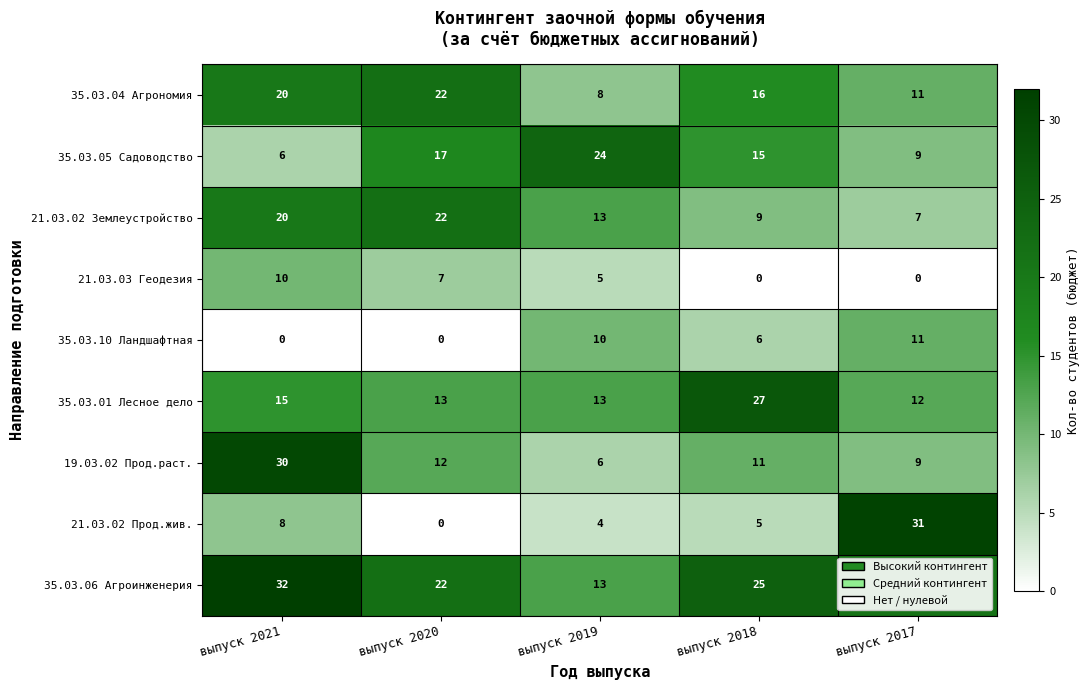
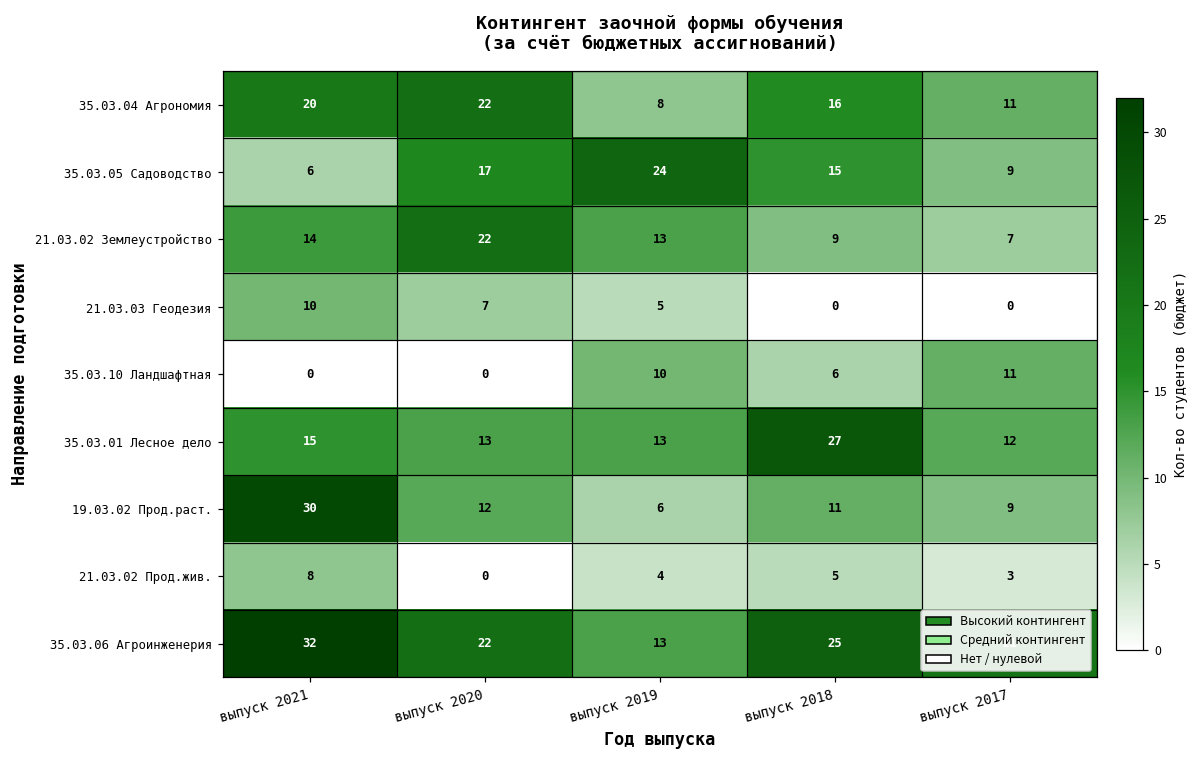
  {
    "35.03.04 Агрономия": {
      "выпуск 2021": 20,
      "выпуск 2020": 22,
      "выпуск 2019": 8,
      "выпуск 2018": 16,
      "выпуск 2017": 11
    },
    "35.03.05 Садоводство": {
      "выпуск 2021": 6,
      "выпуск 2020": 17,
      "выпуск 2019": 24,
      "выпуск 2018": 15,
      "выпуск 2017": 9
    },
    "21.03.02 Землеустройство": {
-     "выпуск 2021": 20,
+     "выпуск 2021": 14,
      "выпуск 2020": 22,
      "выпуск 2019": 13,
      "выпуск 2018": 9,
      "выпуск 2017": 7
    },
    "21.03.03 Геодезия": {
      "выпуск 2021": 10,
      "выпуск 2020": 7,
      "выпуск 2019": 5,
      "выпуск 2018": 0,
      "выпуск 2017": 0
    },
    "35.03.10 Ландшафтная": {
      "выпуск 2021": 0,
      "выпуск 2020": 0,
      "выпуск 2019": 10,
      "выпуск 2018": 6,
      "выпуск 2017": 11
    },
    "35.03.01 Лесное дело": {
      "выпуск 2021": 15,
      "выпуск 2020": 13,
      "выпуск 2019": 13,
      "выпуск 2018": 27,
      "выпуск 2017": 12
    },
    "19.03.02 Прод.раст.": {
      "выпуск 2021": 30,
      "выпуск 2020": 12,
      "выпуск 2019": 6,
      "выпуск 2018": 11,
      "выпуск 2017": 9
    },
    "21.03.02 Прод.жив.": {
      "выпуск 2021": 8,
      "выпуск 2020": 0,
      "выпуск 2019": 4,
      "выпуск 2018": 5,
-     "выпуск 2017": 31
+     "выпуск 2017": 3
    },
    "35.03.06 Агроинженерия": {
      "выпуск 2021": 32,
      "выпуск 2020": 22,
      "выпуск 2019": 13,
      "выпуск 2018": 25
    }
  }
